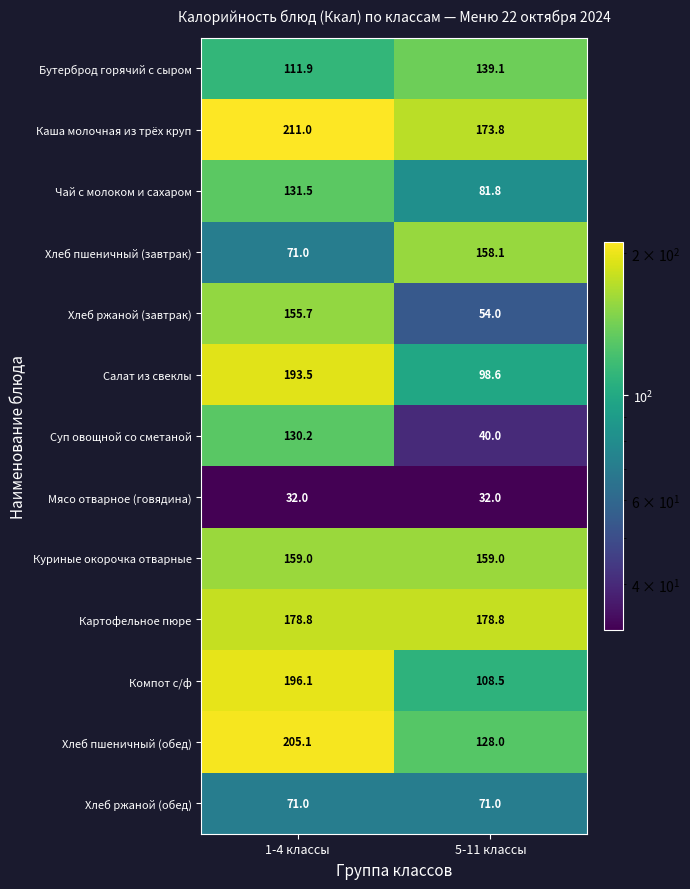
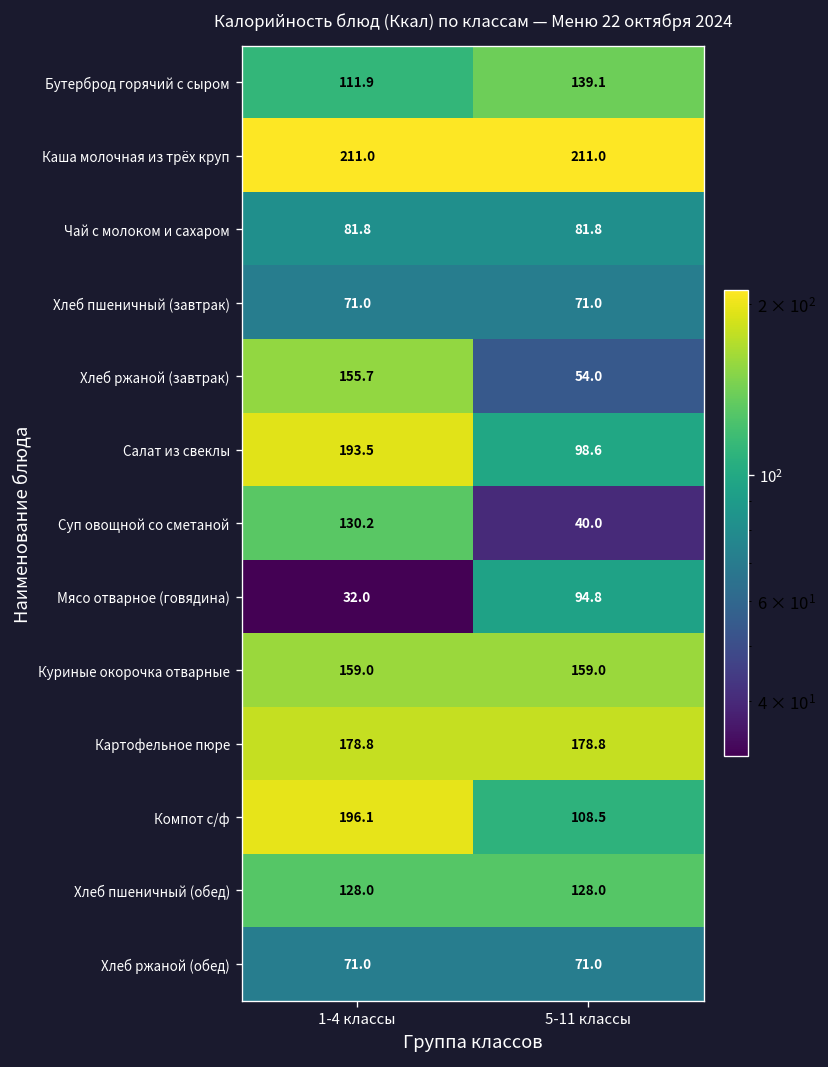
  {
    "Бутерброд горячий с сыром": {
      "1-4 классы": 111.9,
      "5-11 классы": 139.1
    },
    "Каша молочная из трёх круп": {
      "1-4 классы": 211.0,
-     "5-11 классы": 173.8
+     "5-11 классы": 211.0
    },
    "Чай с молоком и сахаром": {
-     "1-4 классы": 131.5,
+     "1-4 классы": 81.8,
      "5-11 классы": 81.8
    },
    "Хлеб пшеничный (завтрак)": {
      "1-4 классы": 71.0,
-     "5-11 классы": 158.1
+     "5-11 классы": 71.0
    },
    "Хлеб ржаной (завтрак)": {
      "1-4 классы": 155.7,
      "5-11 классы": 54.0
    },
    "Салат из свеклы": {
      "1-4 классы": 193.5,
      "5-11 классы": 98.6
    },
    "Суп овощной со сметаной": {
      "1-4 классы": 130.2,
      "5-11 классы": 40.0
    },
    "Мясо отварное (говядина)": {
      "1-4 классы": 32.0,
-     "5-11 классы": 32.0
+     "5-11 классы": 94.8
    },
    "Куриные окорочка отварные": {
      "1-4 классы": 159.0,
      "5-11 классы": 159.0
    },
    "Картофельное пюре": {
      "1-4 классы": 178.8,
      "5-11 классы": 178.8
    },
    "Компот с/ф": {
      "1-4 классы": 196.1,
      "5-11 классы": 108.5
    },
    "Хлеб пшеничный (обед)": {
-     "1-4 классы": 205.1,
+     "1-4 классы": 128.0,
      "5-11 классы": 128.0
    },
    "Хлеб ржаной (обед)": {
      "1-4 классы": 71.0,
      "5-11 классы": 71.0
    }
  }
